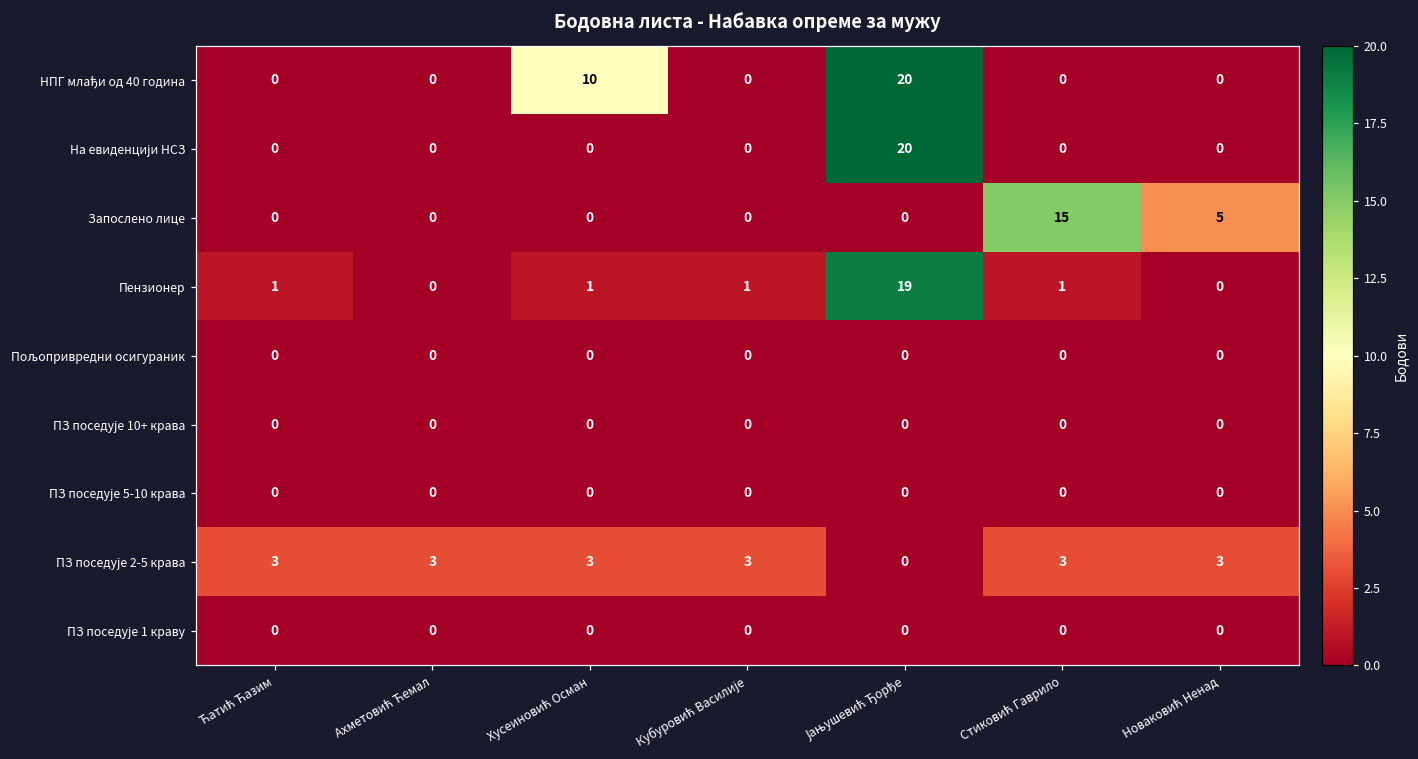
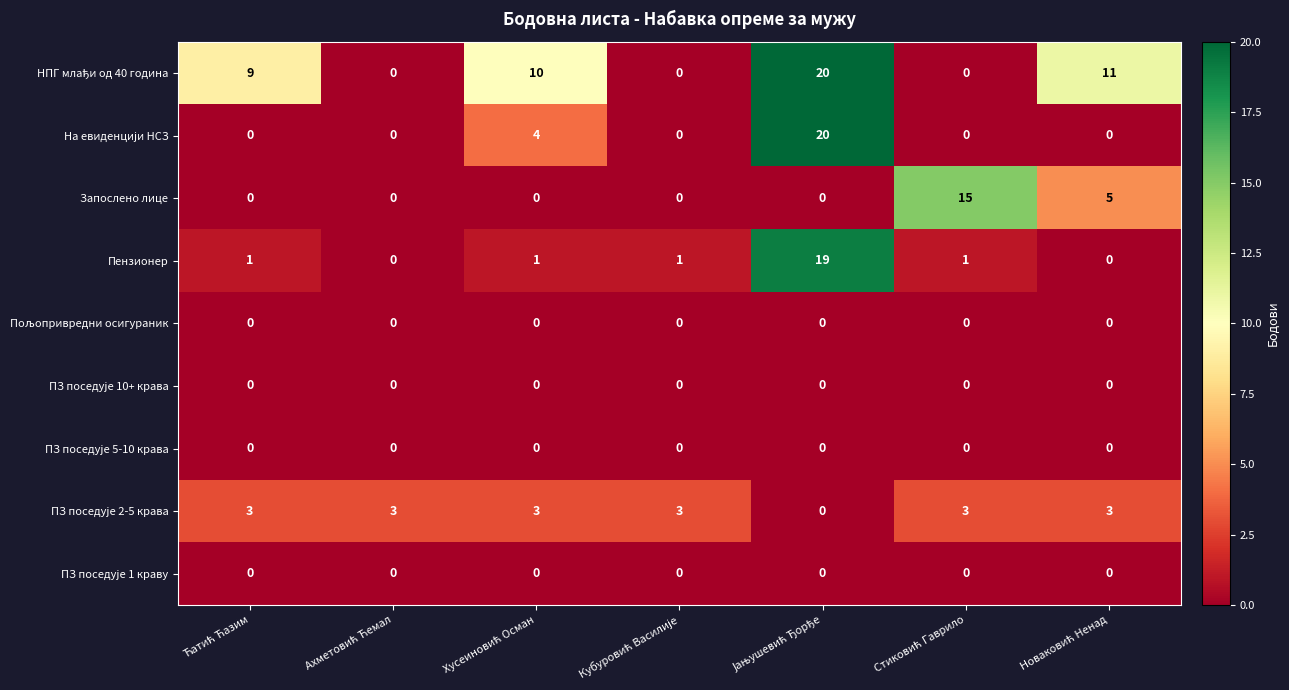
  {
    "НПГ млађи од 40 година": {
-     "Ћатић Ћазим": 0,
+     "Ћатић Ћазим": 9,
      "Ахметовић Ћемал": 0,
      "Хусеиновић Осман": 10,
      "Кубуровић Василије": 0,
      "Јањушевић Ђорђе": 20,
      "Стиковић Гаврило": 0,
-     "Новаковић Ненад": 0
+     "Новаковић Ненад": 11
    },
    "На евиденцији НСЗ": {
      "Ћатић Ћазим": 0,
      "Ахметовић Ћемал": 0,
-     "Хусеиновић Осман": 0,
+     "Хусеиновић Осман": 4,
      "Кубуровић Василије": 0,
      "Јањушевић Ђорђе": 20,
      "Стиковић Гаврило": 0,
      "Новаковић Ненад": 0
    },
    "Запослено лице": {
      "Ћатић Ћазим": 0,
      "Ахметовић Ћемал": 0,
      "Хусеиновић Осман": 0,
      "Кубуровић Василије": 0,
      "Јањушевић Ђорђе": 0,
      "Стиковић Гаврило": 15,
      "Новаковић Ненад": 5
    },
    "Пензионер": {
      "Ћатић Ћазим": 1,
      "Ахметовић Ћемал": 0,
      "Хусеиновић Осман": 1,
      "Кубуровић Василије": 1,
      "Јањушевић Ђорђе": 19,
      "Стиковић Гаврило": 1,
      "Новаковић Ненад": 0
    },
    "Пољопривредни осигураник": {
      "Ћатић Ћазим": 0,
      "Ахметовић Ћемал": 0,
      "Хусеиновић Осман": 0,
      "Кубуровић Василије": 0,
      "Јањушевић Ђорђе": 0,
      "Стиковић Гаврило": 0,
      "Новаковић Ненад": 0
    },
    "ПЗ поседује 10+ крава": {
      "Ћатић Ћазим": 0,
      "Ахметовић Ћемал": 0,
      "Хусеиновић Осман": 0,
      "Кубуровић Василије": 0,
      "Јањушевић Ђорђе": 0,
      "Стиковић Гаврило": 0,
      "Новаковић Ненад": 0
    },
    "ПЗ поседује 5-10 крава": {
      "Ћатић Ћазим": 0,
      "Ахметовић Ћемал": 0,
      "Хусеиновић Осман": 0,
      "Кубуровић Василије": 0,
      "Јањушевић Ђорђе": 0,
      "Стиковић Гаврило": 0,
      "Новаковић Ненад": 0
    },
    "ПЗ поседује 2-5 крава": {
      "Ћатић Ћазим": 3,
      "Ахметовић Ћемал": 3,
      "Хусеиновић Осман": 3,
      "Кубуровић Василије": 3,
      "Јањушевић Ђорђе": 0,
      "Стиковић Гаврило": 3,
      "Новаковић Ненад": 3
    },
    "ПЗ поседује 1 краву": {
      "Ћатић Ћазим": 0,
      "Ахметовић Ћемал": 0,
      "Хусеиновић Осман": 0,
      "Кубуровић Василије": 0,
      "Јањушевић Ђорђе": 0,
      "Стиковић Гаврило": 0,
      "Новаковић Ненад": 0
    }
  }
